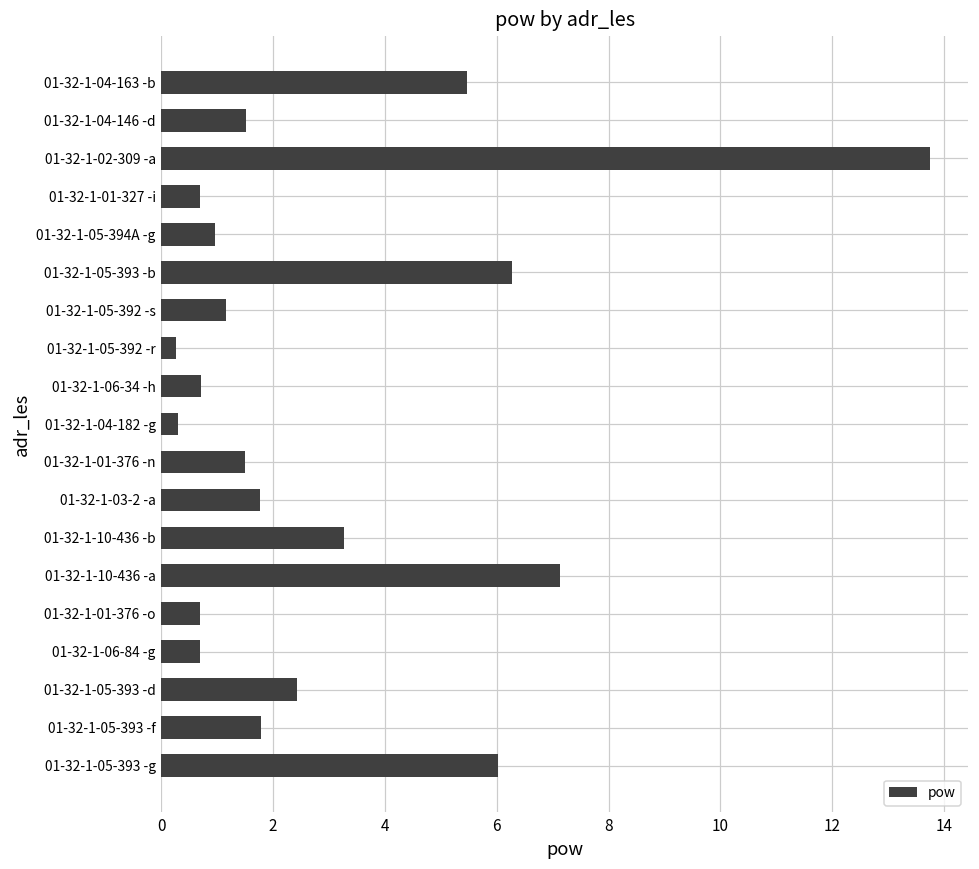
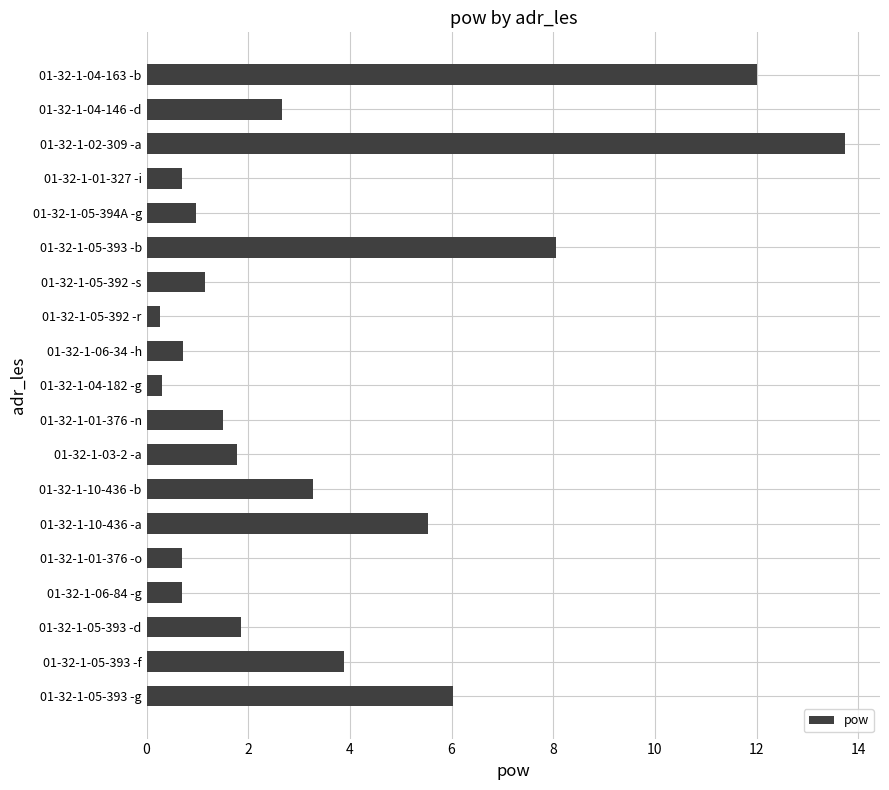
  {
-   "01-32-1-04-163 -b": 5.5,
-   "01-32-1-04-146 -d": 1.5,
+   "01-32-1-04-163 -b": 12.0,
+   "01-32-1-04-146 -d": 2.7,
    "01-32-1-02-309 -a": 13.7,
    "01-32-1-01-327 -i": 0.7,
    "01-32-1-05-394A -g": 1.0,
-   "01-32-1-05-393 -b": 6.3,
+   "01-32-1-05-393 -b": 8.1,
    "01-32-1-05-392 -s": 1.2,
    "01-32-1-05-392 -r": 0.3,
    "01-32-1-06-34 -h": 0.7,
    "01-32-1-04-182 -g": 0.3,
    "01-32-1-01-376 -n": 1.5,
    "01-32-1-03-2 -a": 1.8,
    "01-32-1-10-436 -b": 3.3,
-   "01-32-1-10-436 -a": 7.1,
+   "01-32-1-10-436 -a": 5.5,
    "01-32-1-01-376 -o": 0.7,
    "01-32-1-06-84 -g": 0.7,
-   "01-32-1-05-393 -d": 2.4,
-   "01-32-1-05-393 -f": 1.8,
+   "01-32-1-05-393 -d": 1.9,
+   "01-32-1-05-393 -f": 3.9,
    "01-32-1-05-393 -g": 6.0
  }
